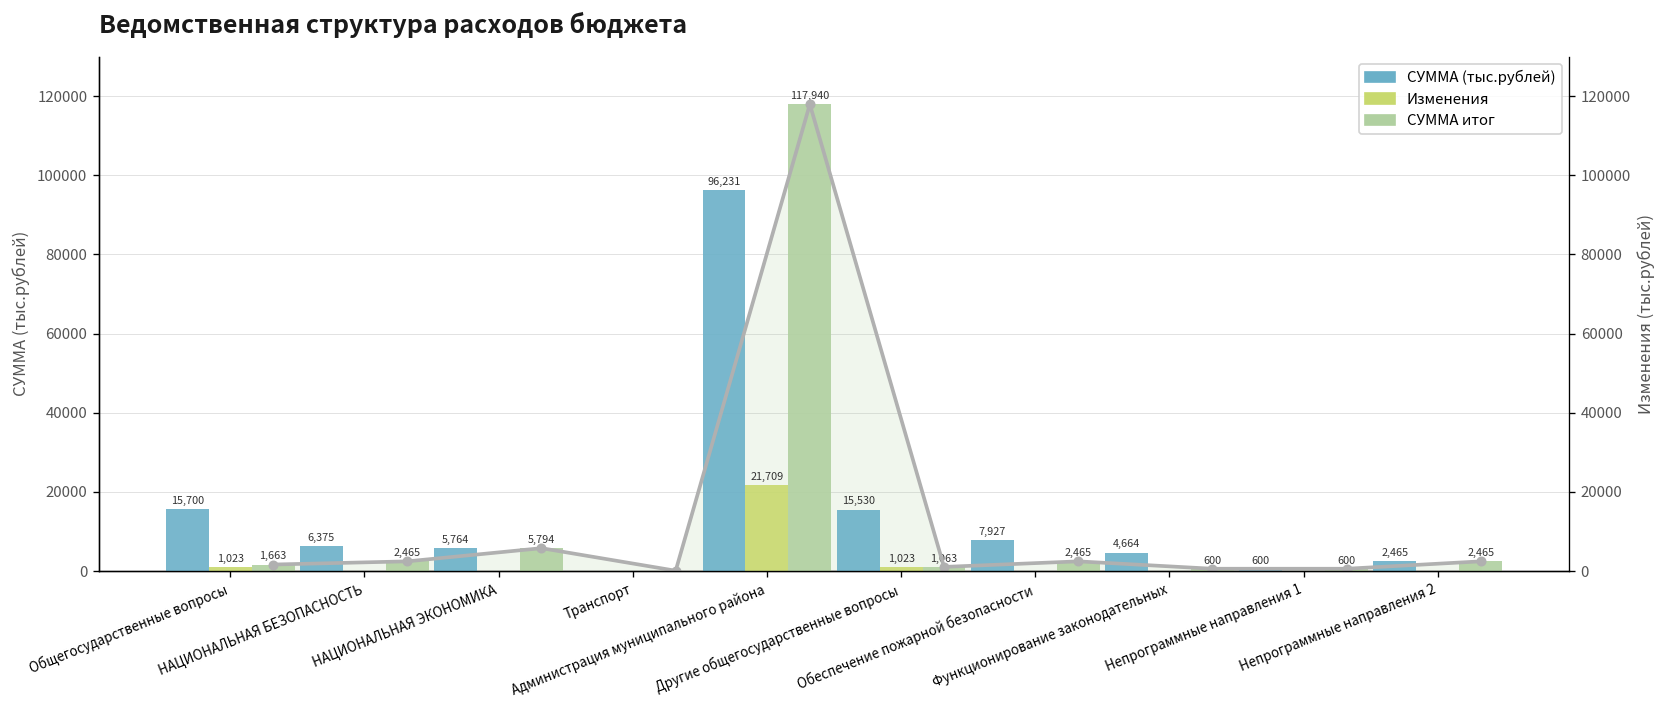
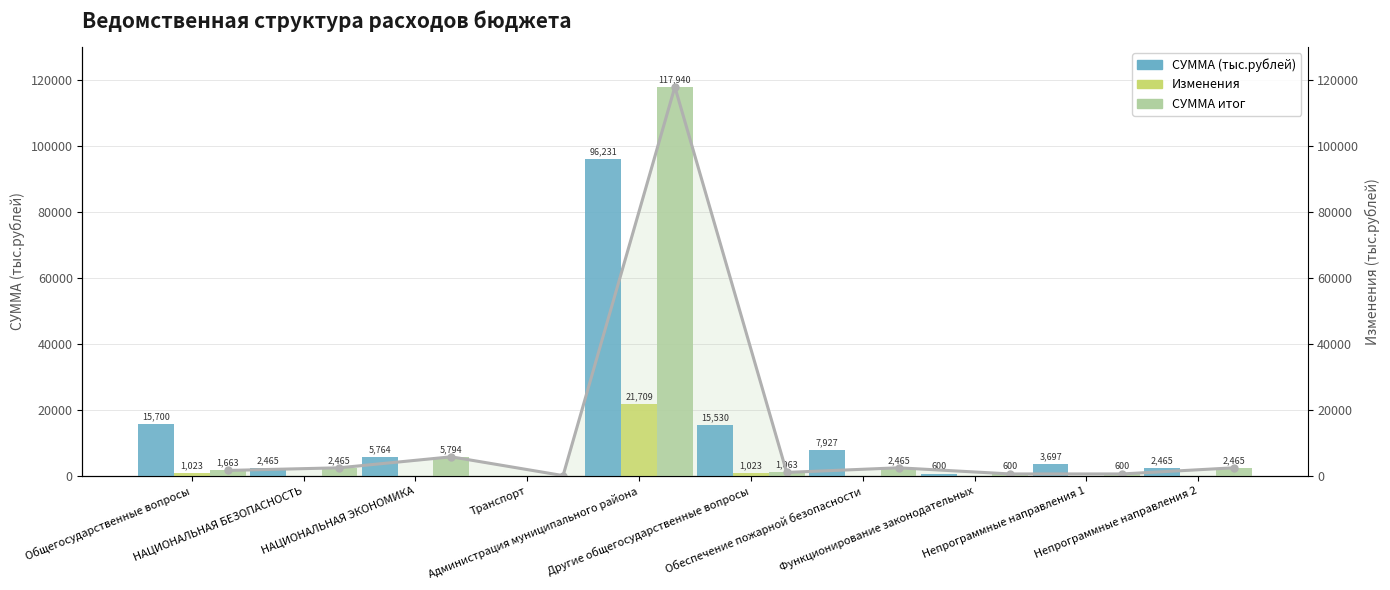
  {
    "СУММА (тыс.рублей)": {
      "Общегосударственные вопросы": "15,700",
-     "НАЦИОНАЛЬНАЯ БЕЗОПАСНОСТЬ": "6,375",
+     "НАЦИОНАЛЬНАЯ БЕЗОПАСНОСТЬ": "2,465",
      "НАЦИОНАЛЬНАЯ ЭКОНОМИКА": "5,764",
      "Администрация муниципального района": "96,231",
      "Другие общегосударственные вопросы": "15,530",
      "Обеспечение пожарной безопасности": "7,927",
-     "Функционирование законодательных": "4,664",
-     "Непрограммные направления 1": "600",
+     "Функционирование законодательных": "600",
+     "Непрограммные направления 1": "3,697",
      "Непрограммные направления 2": "2,465"
    }
  }
